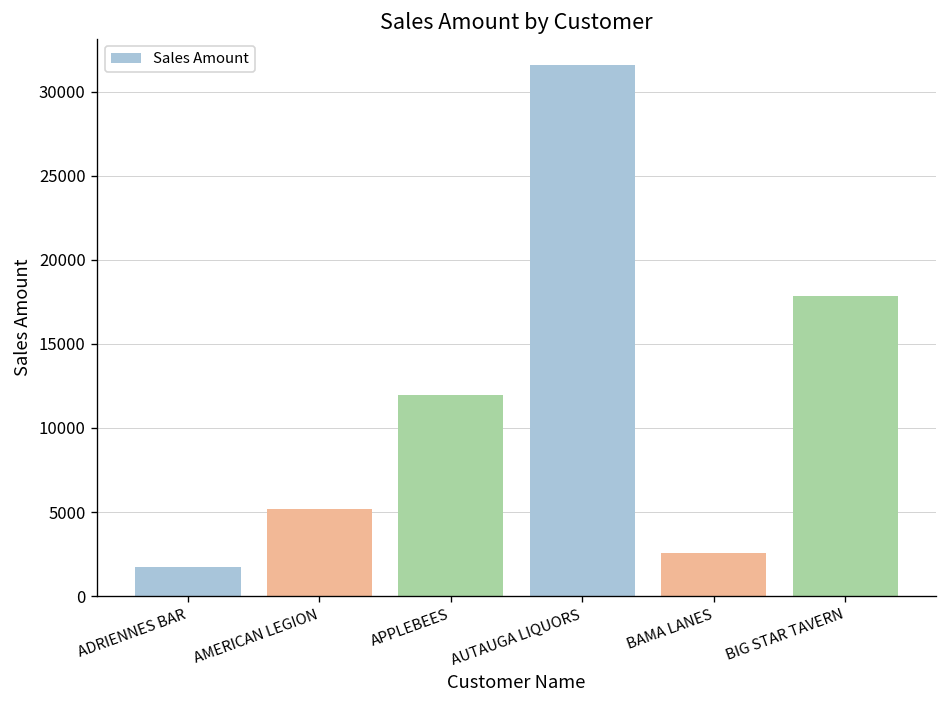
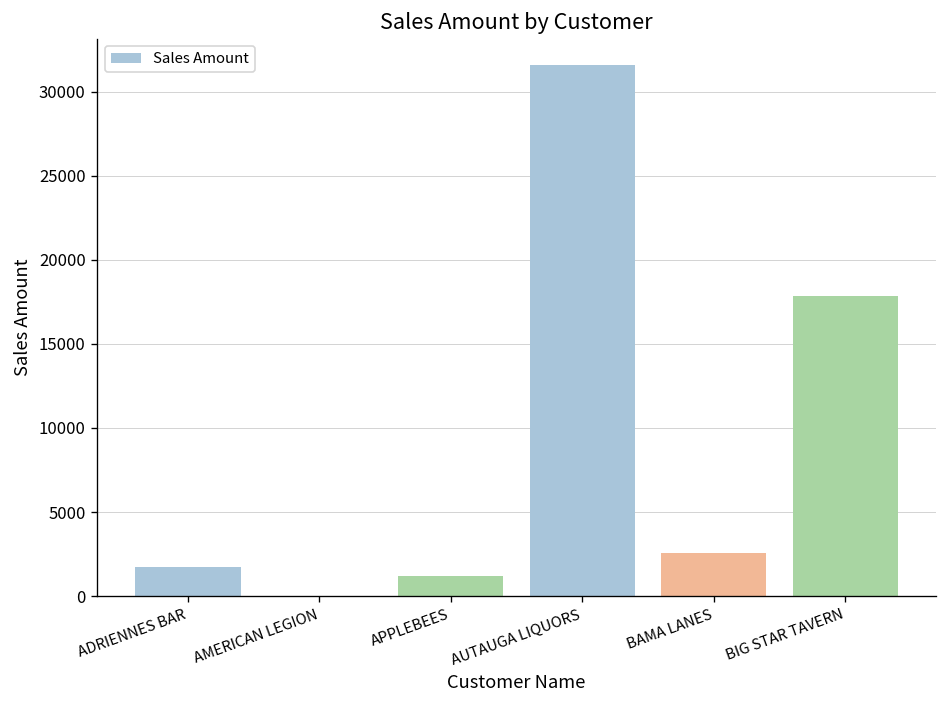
  {
    "ADRIENNES BAR": 1700,
-   "AMERICAN LEGION": 5200,
-   "APPLEBEES": 12000,
+   "AMERICAN LEGION": 0,
+   "APPLEBEES": 1200,
    "AUTAUGA LIQUORS": 31600,
    "BAMA LANES": 2500,
    "BIG STAR TAVERN": 17800
  }
